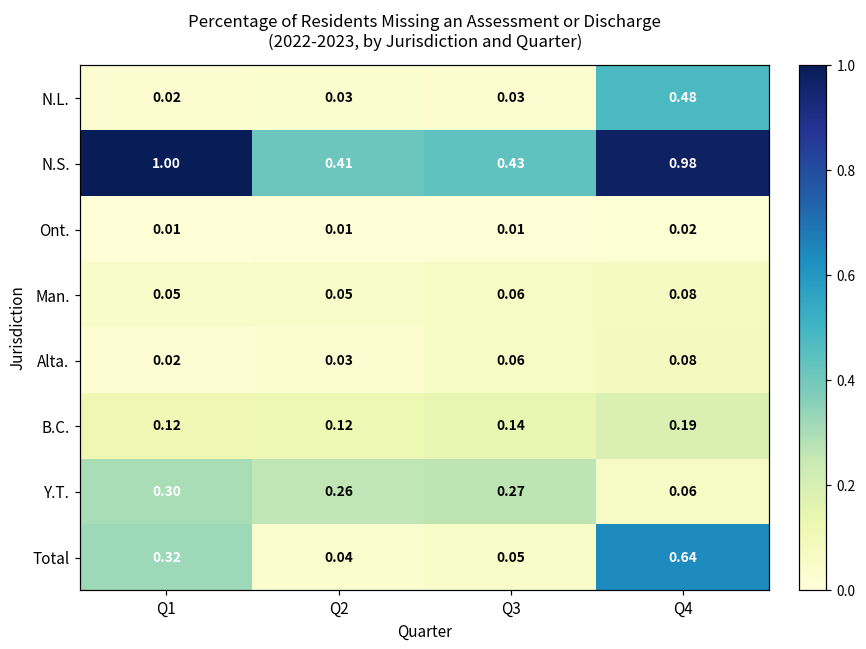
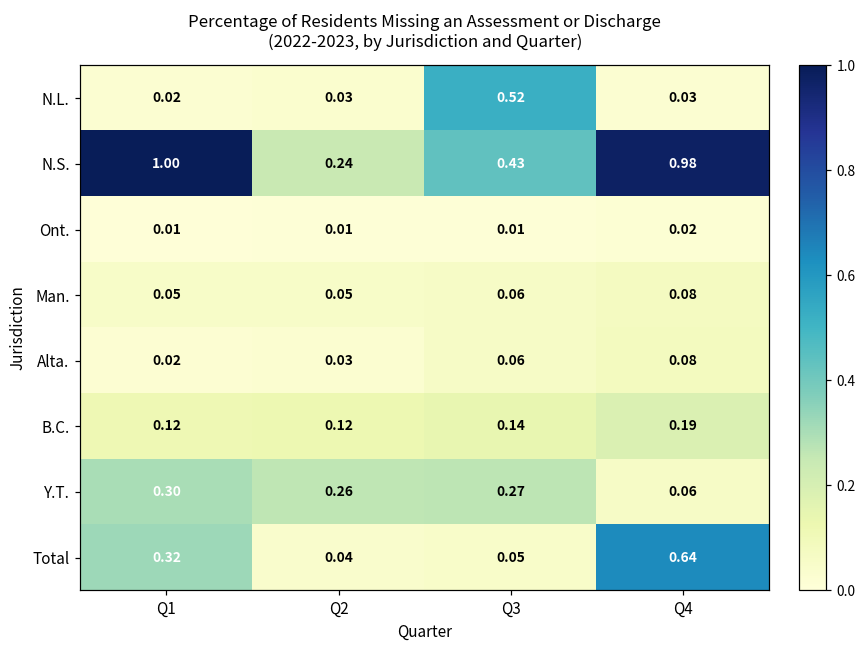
  {
    "N.L.": {
      "Q1": 0.02,
      "Q2": 0.03,
-     "Q3": 0.03,
-     "Q4": 0.48
+     "Q3": 0.52,
+     "Q4": 0.03
    },
    "N.S.": {
      "Q1": 1.00,
-     "Q2": 0.41,
+     "Q2": 0.24,
      "Q3": 0.43,
      "Q4": 0.98
    },
    "Ont.": {
      "Q1": 0.01,
      "Q2": 0.01,
      "Q3": 0.01,
      "Q4": 0.02
    },
    "Man.": {
      "Q1": 0.05,
      "Q2": 0.05,
      "Q3": 0.06,
      "Q4": 0.08
    },
    "Alta.": {
      "Q1": 0.02,
      "Q2": 0.03,
      "Q3": 0.06,
      "Q4": 0.08
    },
    "B.C.": {
      "Q1": 0.12,
      "Q2": 0.12,
      "Q3": 0.14,
      "Q4": 0.19
    },
    "Y.T.": {
      "Q1": 0.30,
      "Q2": 0.26,
      "Q3": 0.27,
      "Q4": 0.06
    },
    "Total": {
      "Q1": 0.32,
      "Q2": 0.04,
      "Q3": 0.05,
      "Q4": 0.64
    }
  }
